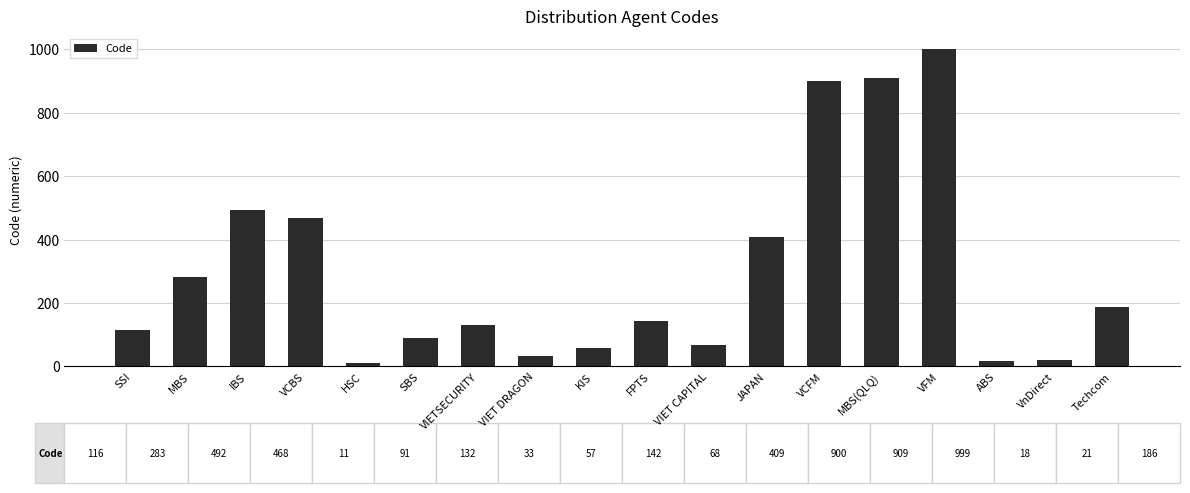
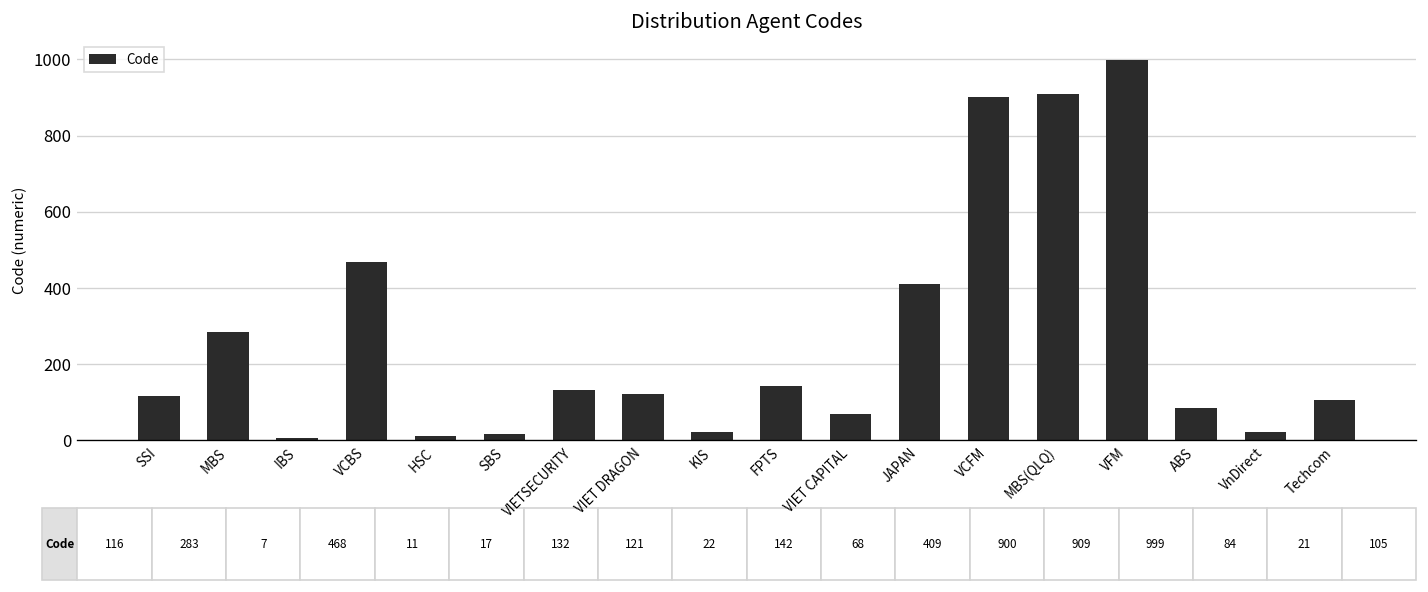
  {
-   "IBS": 492,
-   "SBS": 91,
-   "VIET DRAGON": 33,
-   "KIS": 57,
-   "ABS": 18,
-   "Techcom": 186
+   "IBS": 7,
+   "SBS": 17,
+   "VIET DRAGON": 121,
+   "KIS": 22,
+   "ABS": 84,
+   "Techcom": 105
  }
